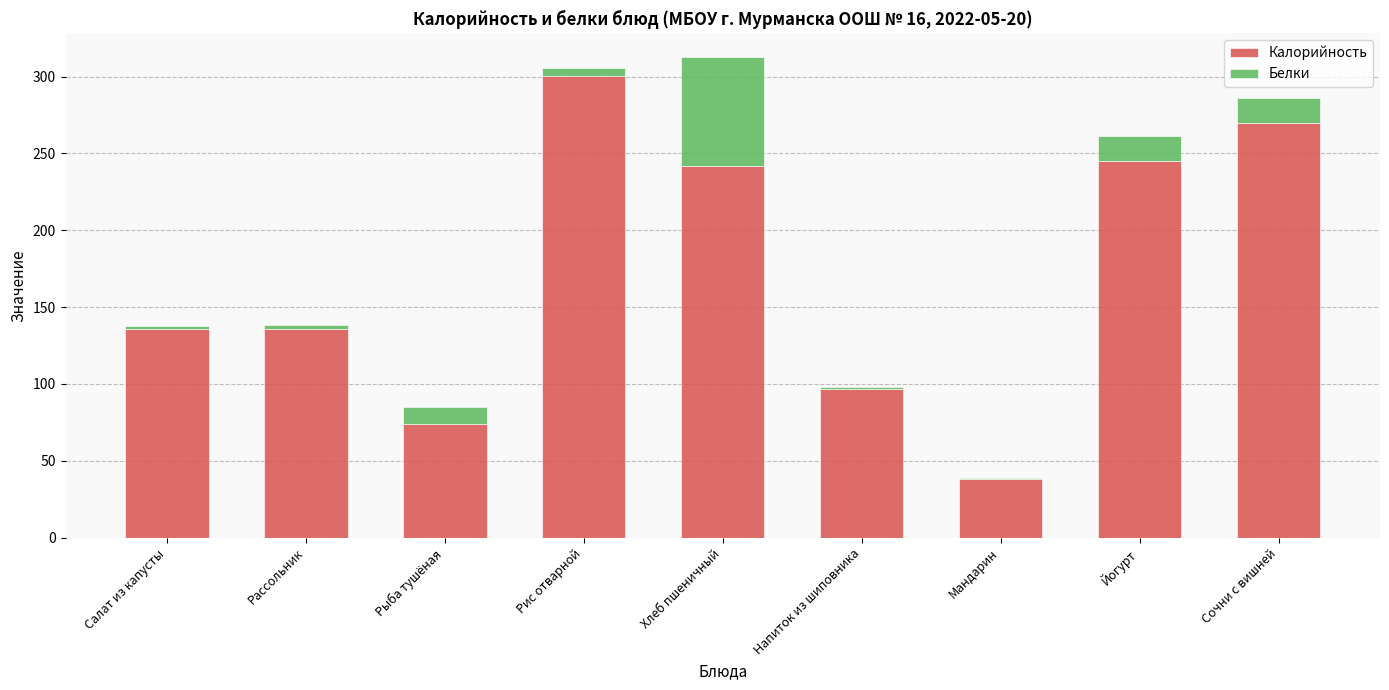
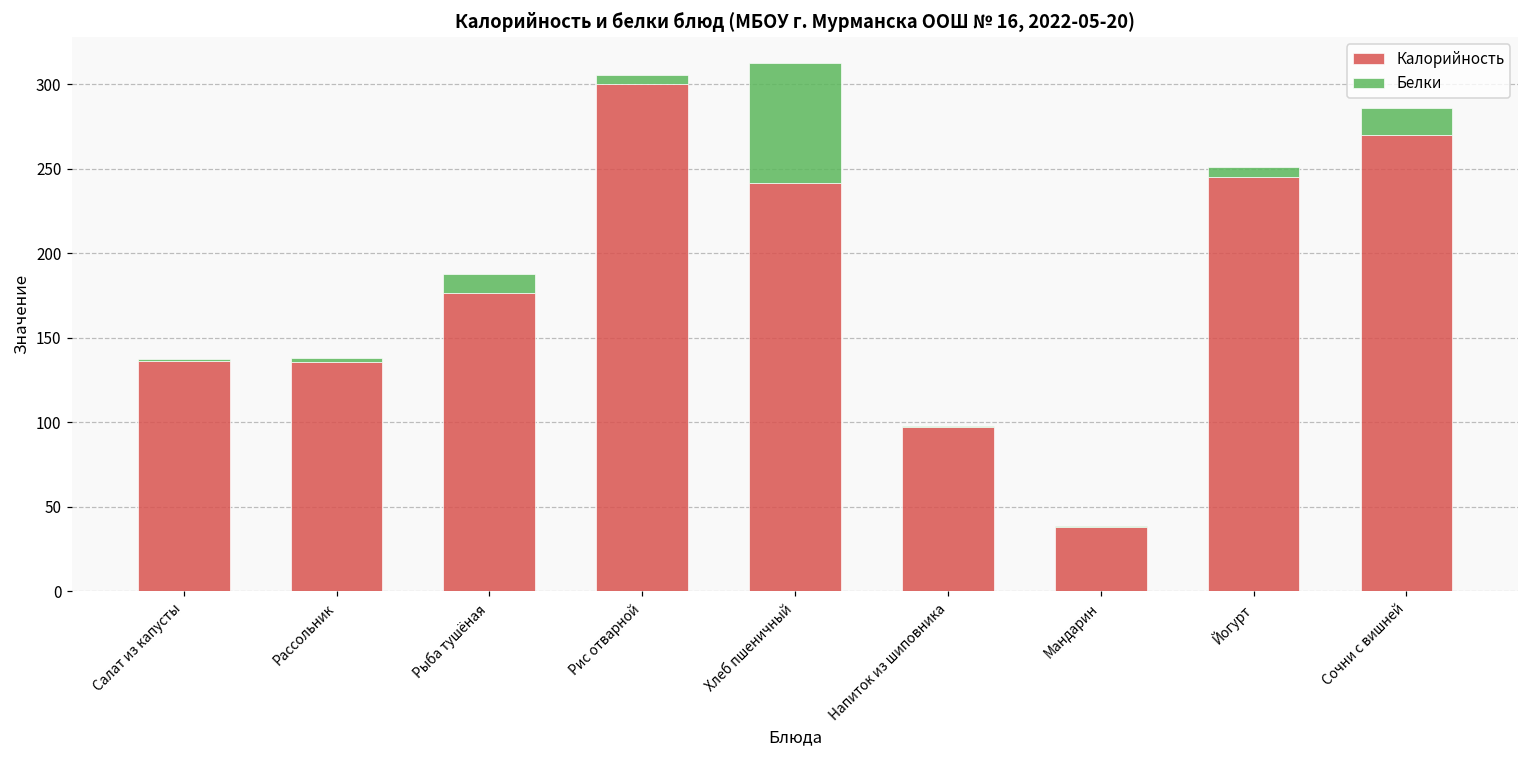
  {
    "Калорийность": {
      "Салат из капусты": 136,
      "Рассольник": 136,
-     "Рыба тушёная": 74,
+     "Рыба тушёная": 176,
      "Рис отварной": 300,
      "Хлеб пшеничный": 242,
      "Напиток из шиповника": 97,
      "Мандарин": 38,
      "Йогурт": 245,
      "Сочни с вишней": 270
    },
    "Белки": {
      "Рассольник": 2,
      "Рыба тушёная": 11,
      "Рис отварной": 5,
      "Хлеб пшеничный": 71,
-     "Йогурт": 16,
+     "Йогурт": 6,
      "Сочни с вишней": 16
    }
  }
